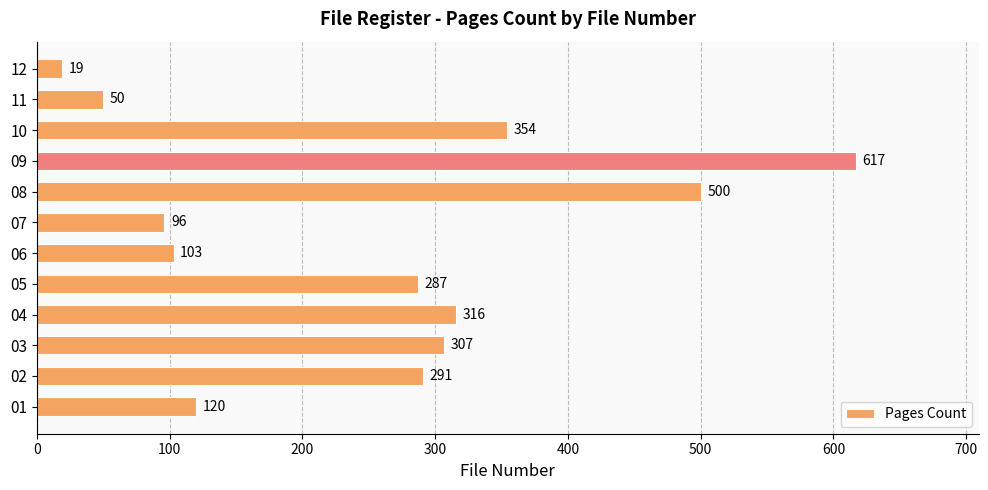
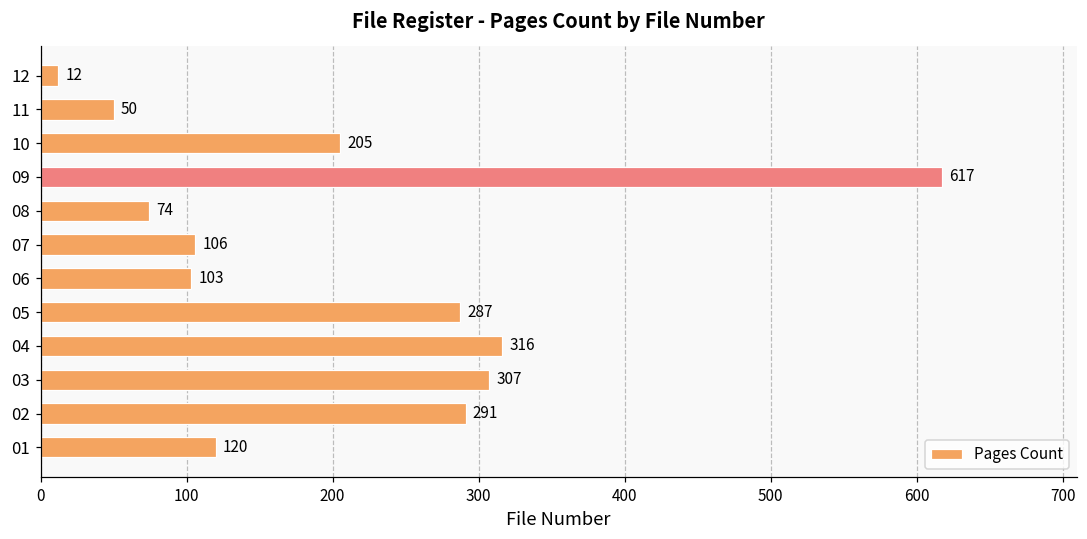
  {
-   "12": 19,
+   "12": 12,
    "11": 50,
-   "10": 354,
+   "10": 205,
    "09": 617,
-   "08": 500,
-   "07": 96,
+   "08": 74,
+   "07": 106,
    "06": 103,
    "05": 287,
    "04": 316,
    "03": 307,
    "02": 291,
    "01": 120
  }
